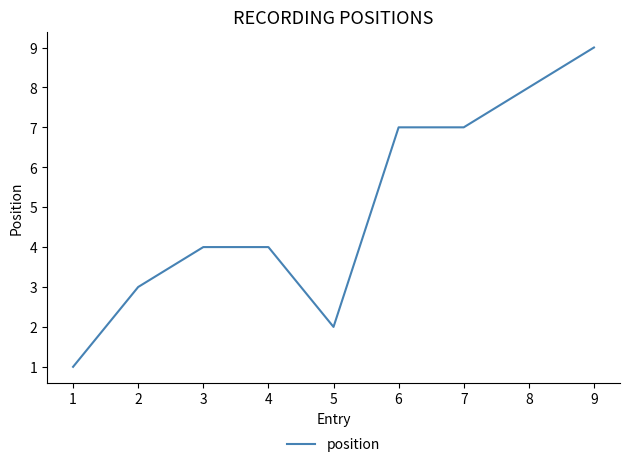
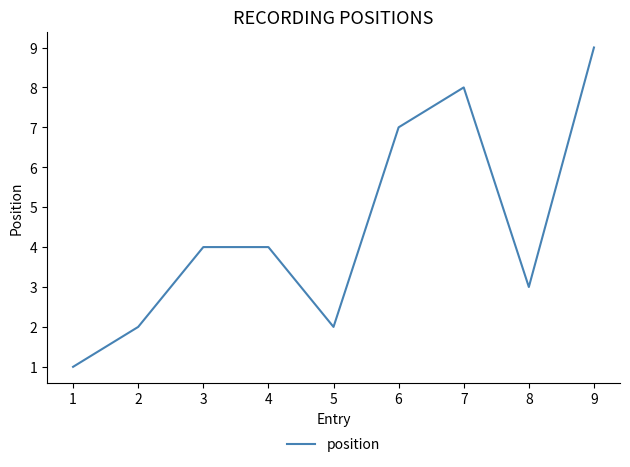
  {
    "1": 1,
-   "2": 3,
+   "2": 2,
    "3": 4,
    "4": 4,
    "5": 2,
    "6": 7,
-   "7": 7,
-   "8": 8,
+   "7": 8,
+   "8": 3,
    "9": 9
  }
